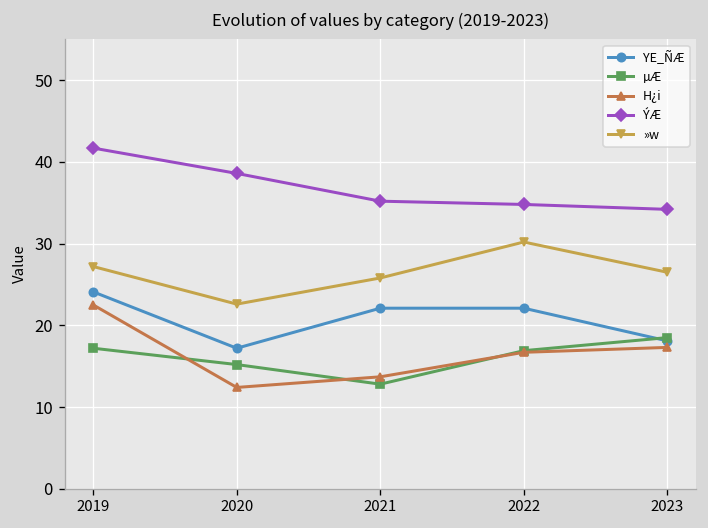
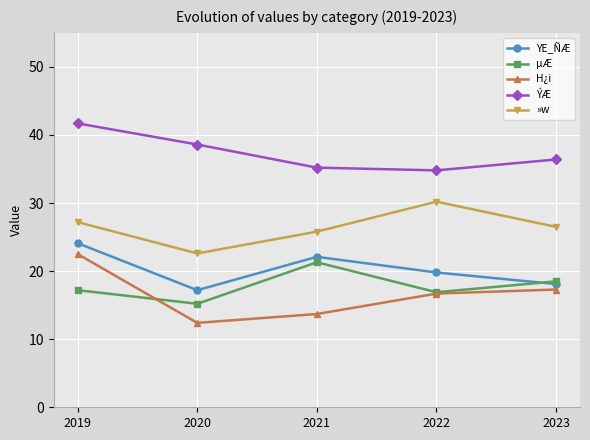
  {
    "YE_ÑÆ": {
      "2019": 24,
      "2020": 17,
      "2021": 22,
-     "2022": 22,
+     "2022": 20,
      "2023": 18
    },
    "µÆ": {
      "2019": 17,
      "2020": 15,
-     "2021": 13,
+     "2021": 21,
      "2023": 19
    },
    "ÝÆ": {
      "2019": 42,
      "2020": 39,
      "2021": 35,
      "2022": 35,
-     "2023": 34
+     "2023": 36
    }
  }
